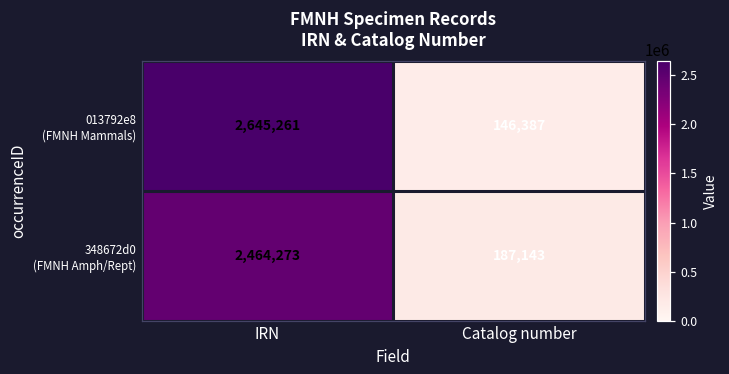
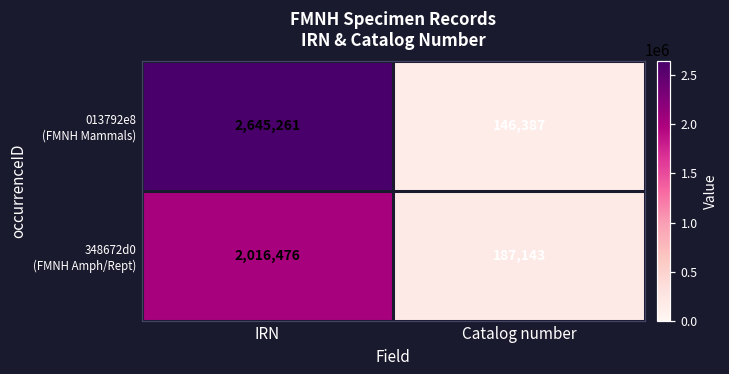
  {
    "013792e8 (FMNH Mammals)": {
      "IRN": "2,645,261"
    },
    "348672d0 (FMNH Amph/Rept)": {
-     "IRN": "2,464,273"
+     "IRN": "2,016,476"
    }
  }
